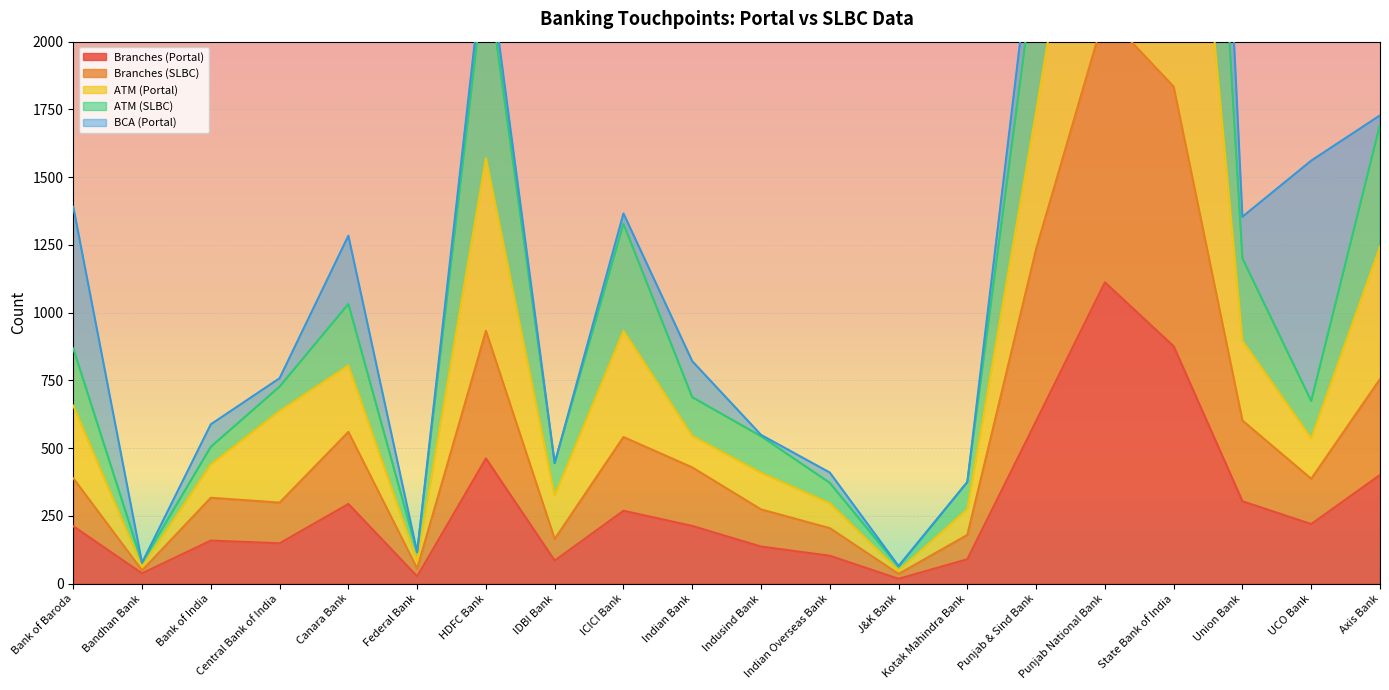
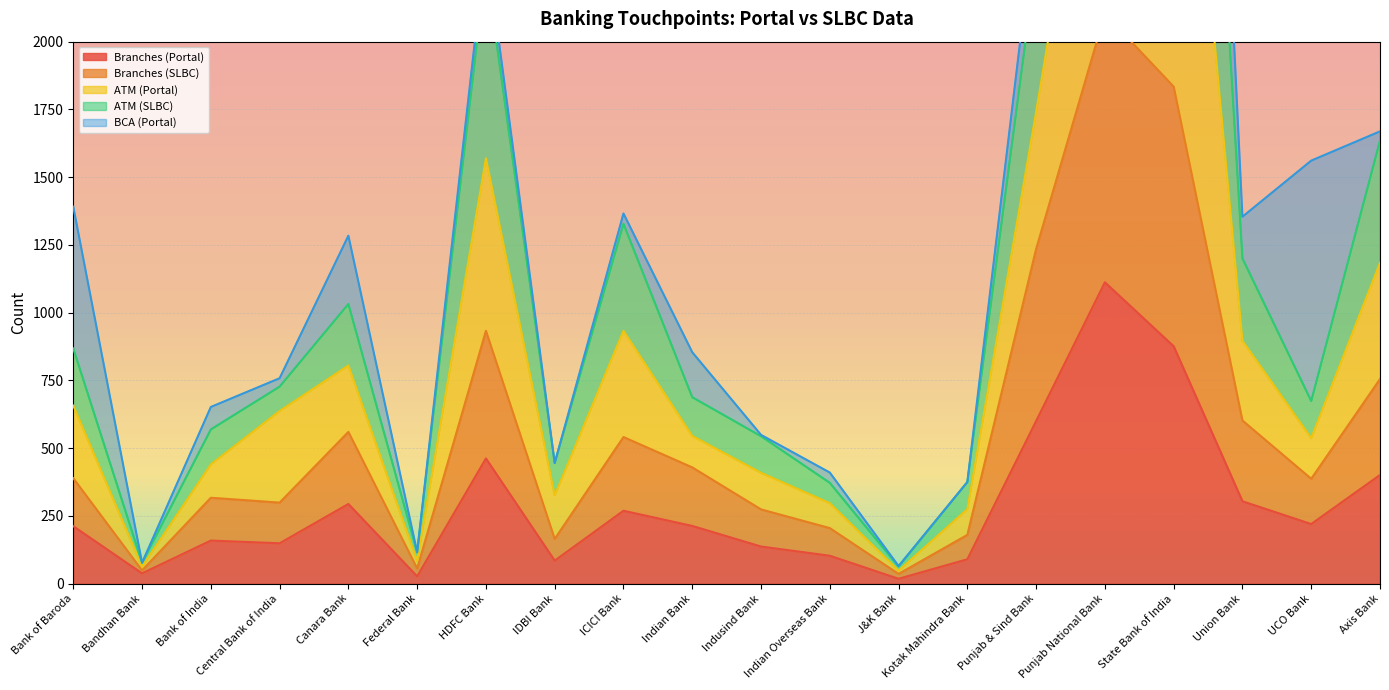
  {
    "ATM (Portal)": {
      "Bank of Baroda": 270,
      "Bandhan Bank": 10,
      "Bank of India": 120,
      "Central Bank of India": 340,
      "Canara Bank": 250,
      "Federal Bank": 30,
      "HDFC Bank": 640,
      "IDBI Bank": 160,
      "ICICI Bank": 390,
      "Indian Bank": 120,
      "Indusind Bank": 140,
      "Indian Overseas Bank": 90,
      "J&K Bank": 10,
      "Kotak Mahindra Bank": 100,
      "Punjab & Sind Bank": 510,
      "Union Bank": 290,
      "UCO Bank": 150,
-     "Axis Bank": 490
+     "Axis Bank": 430
    },
    "ATM (SLBC)": {
      "Bank of Baroda": 210,
-     "Bank of India": 70,
+     "Bank of India": 130,
      "Central Bank of India": 90,
      "Canara Bank": 230,
      "ICICI Bank": 400,
      "Indian Bank": 140,
      "Indian Overseas Bank": 80,
      "Union Bank": 300,
      "UCO Bank": 140,
      "Axis Bank": 450
    },
    "BCA (Portal)": {
      "Bank of Baroda": 520,
      "Bank of India": 80,
      "Central Bank of India": 30,
      "Canara Bank": 250,
      "ICICI Bank": 40,
-     "Indian Bank": 130,
+     "Indian Bank": 170,
      "Indian Overseas Bank": 40,
      "Union Bank": 150,
      "UCO Bank": 890,
      "Axis Bank": 30
    }
  }
